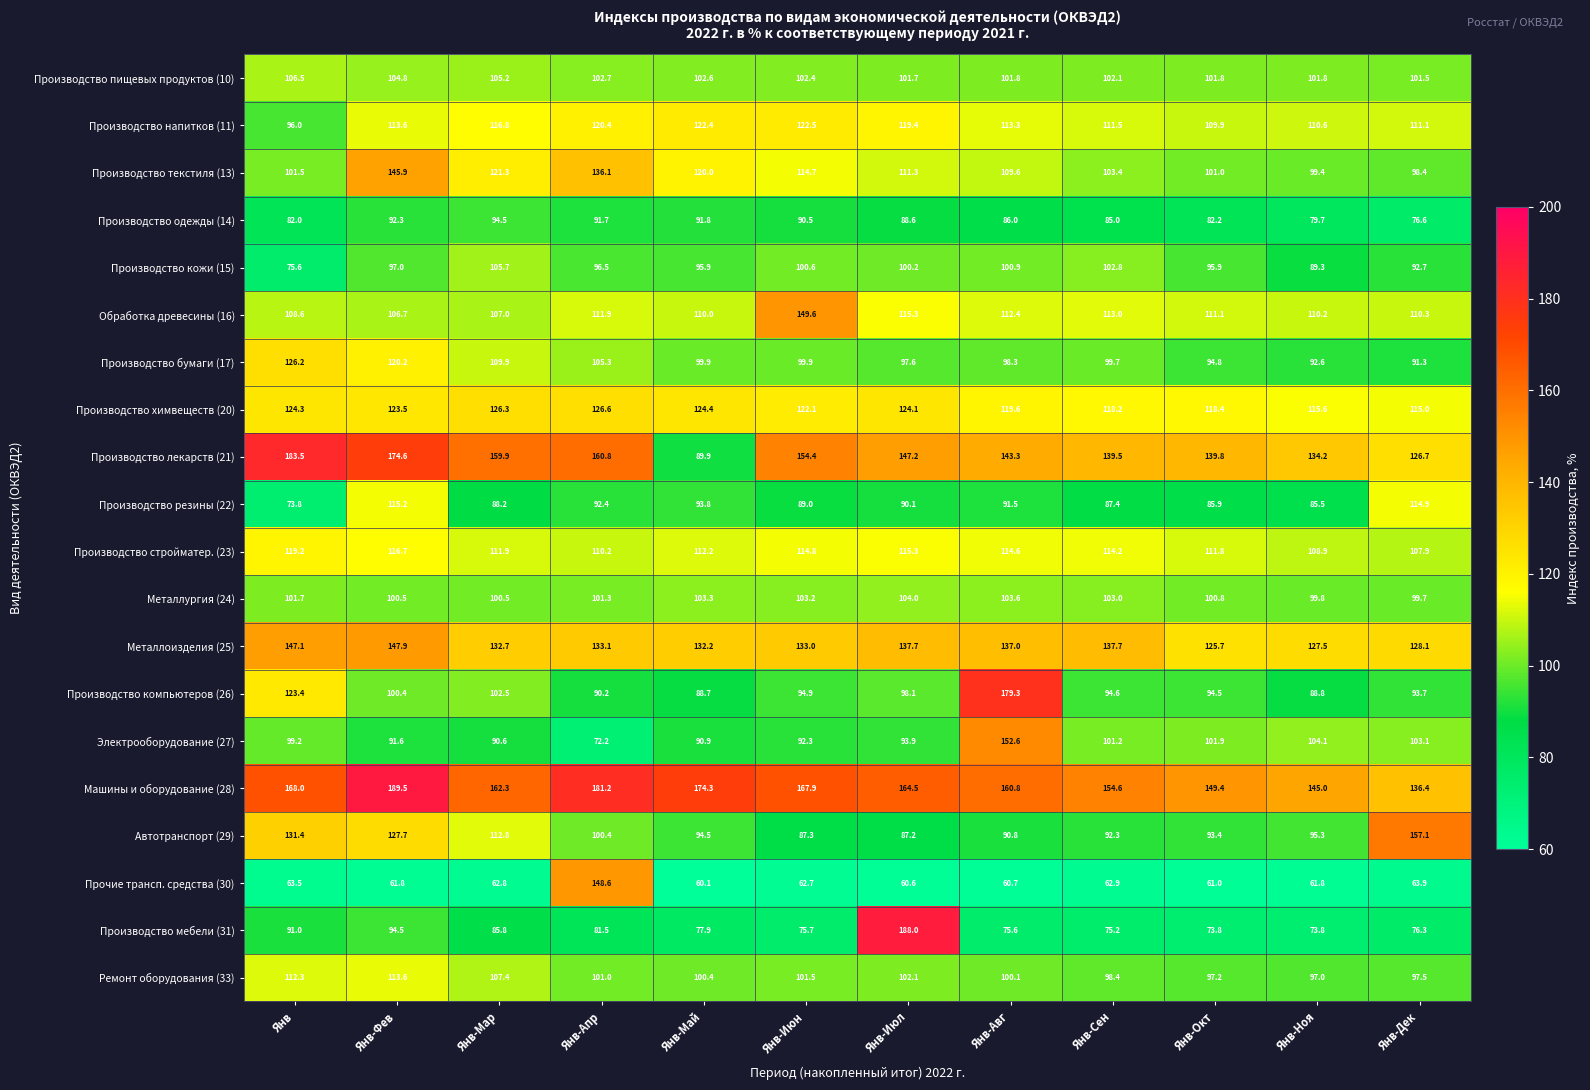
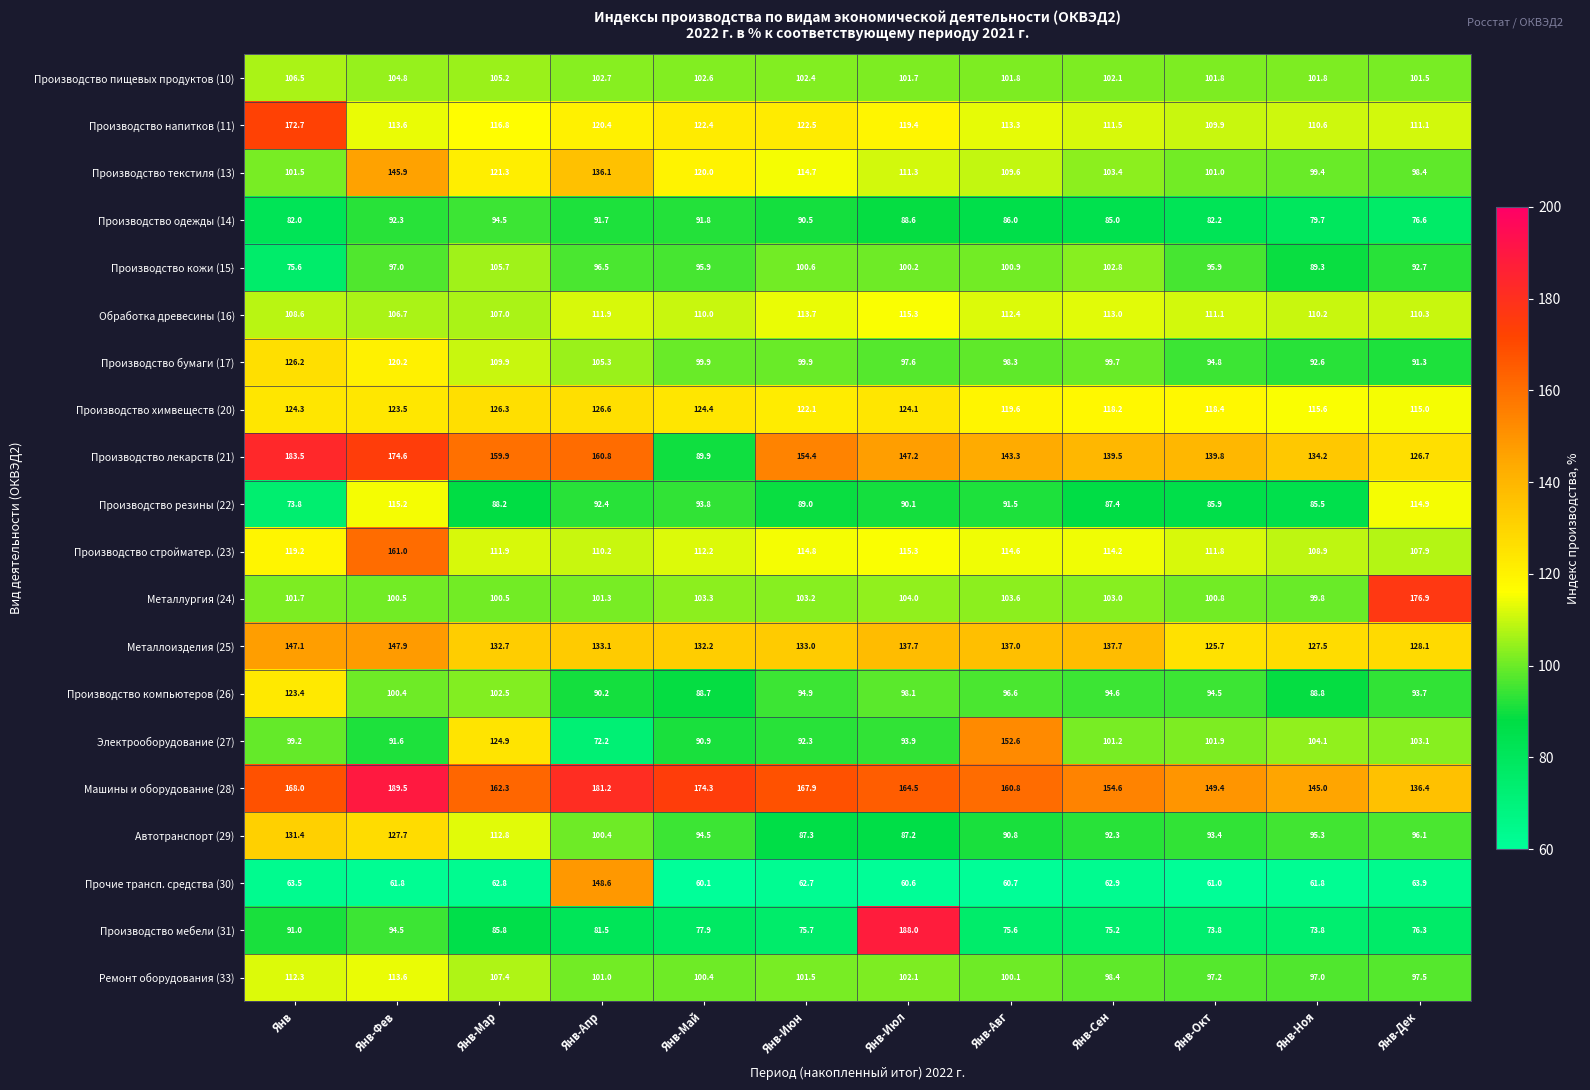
  {
    "Производство напитков (11)": {
-     "Янв": 96.0,
+     "Янв": 172.7,
      "Янв-Фев": 113.6,
      "Янв-Мар": 116.8,
      "Янв-Апр": 120.4,
      "Янв-Май": 122.4,
      "Янв-Июн": 122.5,
      "Янв-Июл": 119.4,
      "Янв-Авг": 113.3,
      "Янв-Сен": 111.5,
      "Янв-Окт": 109.9,
      "Янв-Ноя": 110.6,
      "Янв-Дек": 111.1
    },
    "Обработка древесины (16)": {
      "Янв": 108.6,
      "Янв-Фев": 106.7,
      "Янв-Мар": 107.0,
      "Янв-Апр": 111.9,
      "Янв-Май": 110.0,
-     "Янв-Июн": 149.6,
+     "Янв-Июн": 113.7,
      "Янв-Июл": 115.3,
      "Янв-Авг": 112.4,
      "Янв-Сен": 113.0,
      "Янв-Окт": 111.1,
      "Янв-Ноя": 110.2,
      "Янв-Дек": 110.3
    },
    "Производство стройматер. (23)": {
      "Янв": 119.2,
-     "Янв-Фев": 116.7,
+     "Янв-Фев": 161.0,
      "Янв-Мар": 111.9,
      "Янв-Апр": 110.2,
      "Янв-Май": 112.2,
      "Янв-Июн": 114.8,
      "Янв-Июл": 115.3,
      "Янв-Авг": 114.6,
      "Янв-Сен": 114.2,
      "Янв-Окт": 111.8,
      "Янв-Ноя": 108.9,
      "Янв-Дек": 107.9
    },
    "Металлургия (24)": {
      "Янв": 101.7,
      "Янв-Фев": 100.5,
      "Янв-Мар": 100.5,
      "Янв-Апр": 101.3,
      "Янв-Май": 103.3,
      "Янв-Июн": 103.2,
      "Янв-Июл": 104.0,
      "Янв-Авг": 103.6,
      "Янв-Сен": 103.0,
      "Янв-Окт": 100.8,
      "Янв-Ноя": 99.8,
-     "Янв-Дек": 99.7
+     "Янв-Дек": 176.9
    },
    "Производство компьютеров (26)": {
      "Янв": 123.4,
      "Янв-Фев": 100.4,
      "Янв-Мар": 102.5,
      "Янв-Апр": 90.2,
      "Янв-Май": 88.7,
      "Янв-Июн": 94.9,
      "Янв-Июл": 98.1,
-     "Янв-Авг": 179.3,
+     "Янв-Авг": 96.6,
      "Янв-Сен": 94.6,
      "Янв-Окт": 94.5,
      "Янв-Ноя": 88.8,
      "Янв-Дек": 93.7
    },
    "Электрооборудование (27)": {
      "Янв": 99.2,
      "Янв-Фев": 91.6,
-     "Янв-Мар": 90.6,
+     "Янв-Мар": 124.9,
      "Янв-Апр": 72.2,
      "Янв-Май": 90.9,
      "Янв-Июн": 92.3,
      "Янв-Июл": 93.9,
      "Янв-Авг": 152.6,
      "Янв-Сен": 101.2,
      "Янв-Окт": 101.9,
      "Янв-Ноя": 104.1,
      "Янв-Дек": 103.1
    },
    "Автотранспорт (29)": {
      "Янв": 131.4,
      "Янв-Фев": 127.7,
      "Янв-Мар": 112.8,
      "Янв-Апр": 100.4,
      "Янв-Май": 94.5,
      "Янв-Июн": 87.3,
      "Янв-Июл": 87.2,
      "Янв-Авг": 90.8,
      "Янв-Сен": 92.3,
      "Янв-Окт": 93.4,
      "Янв-Ноя": 95.3,
-     "Янв-Дек": 157.1
+     "Янв-Дек": 96.1
    }
  }
